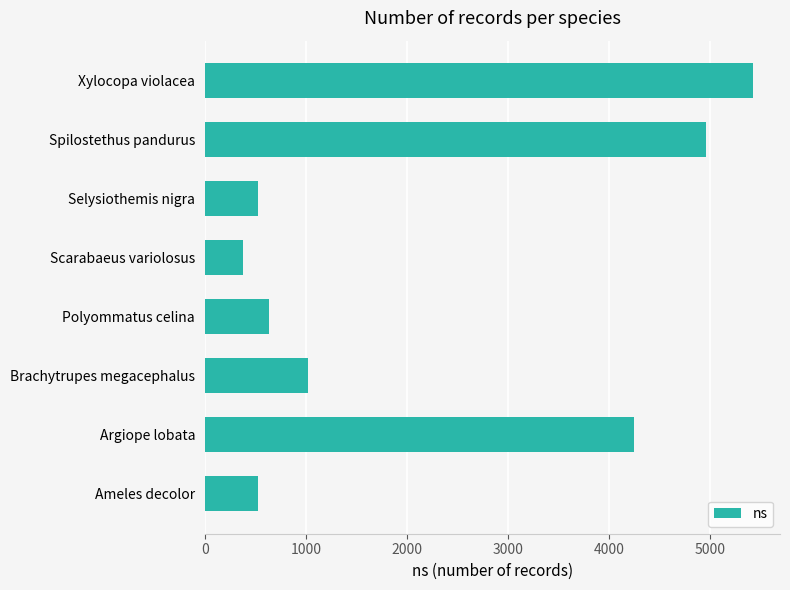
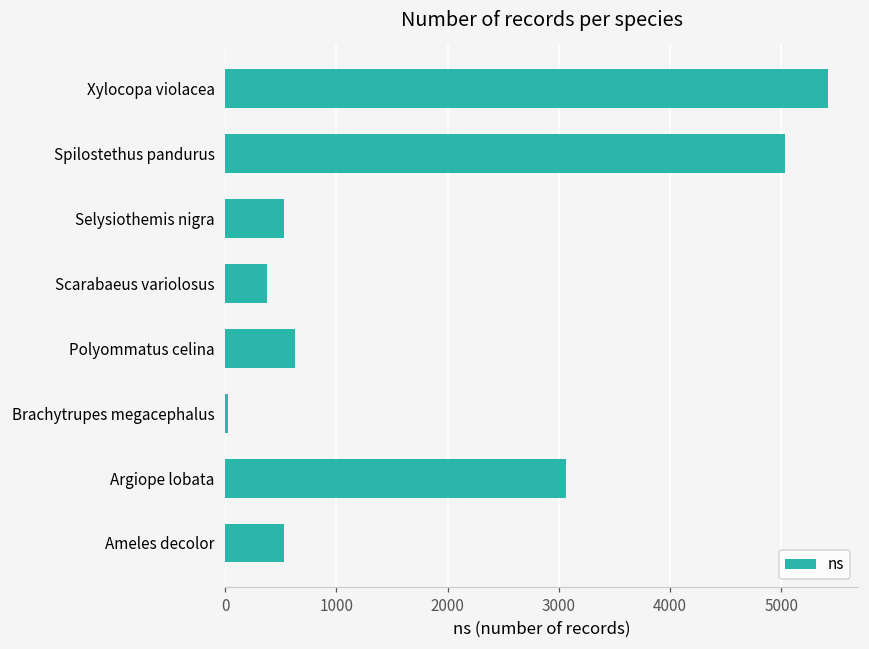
  {
    "Xylocopa violacea": 5420,
-   "Spilostethus pandurus": 4960,
+   "Spilostethus pandurus": 5040,
    "Selysiothemis nigra": 530,
    "Scarabaeus variolosus": 380,
    "Polyommatus celina": 630,
-   "Brachytrupes megacephalus": 1020,
-   "Argiope lobata": 4240,
+   "Brachytrupes megacephalus": 30,
+   "Argiope lobata": 3060,
    "Ameles decolor": 530
  }
